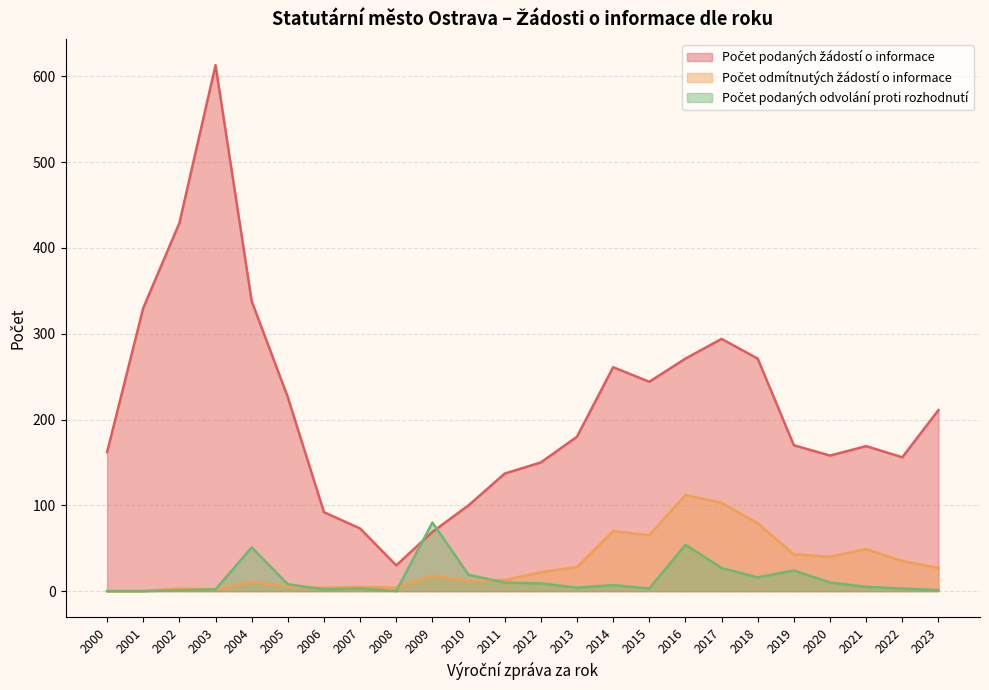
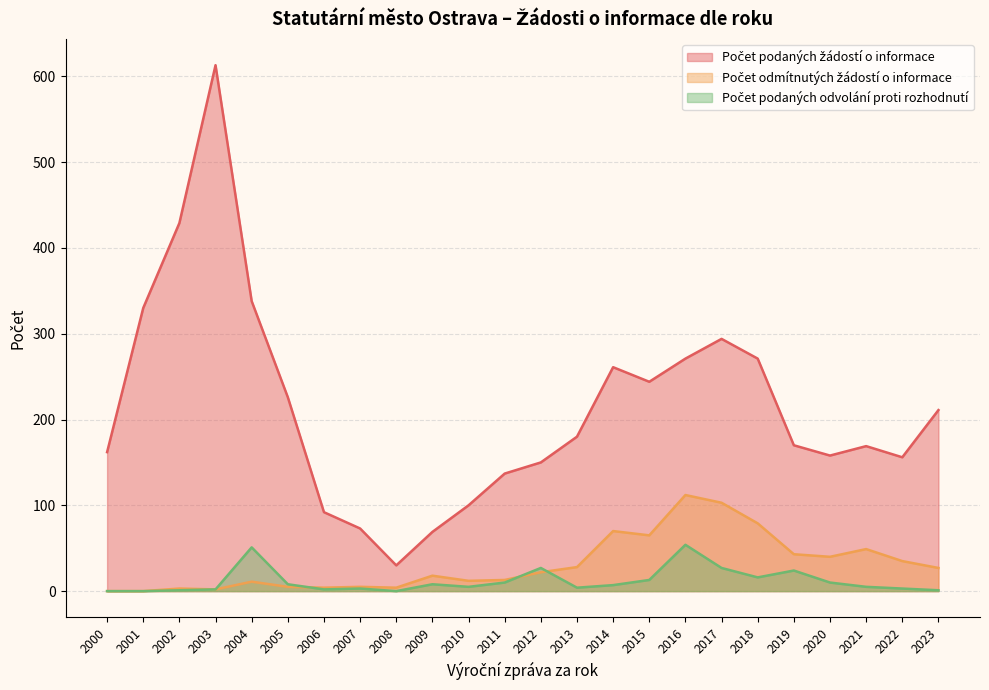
  {
    "Počet podaných odvolání proti rozhodnutí": {
      "2004": 50,
      "2008": 0,
-     "2009": 80,
-     "2010": 20,
-     "2012": 10,
+     "2009": 10,
+     "2010": 10,
+     "2012": 30,
      "2013": 0,
      "2014": 10,
-     "2015": 0,
+     "2015": 10,
      "2016": 50,
      "2017": 30,
      "2018": 20,
      "2019": 20,
      "2020": 10,
      "2021": 10,
      "2022": 0,
      "2023": 0
    }
  }
